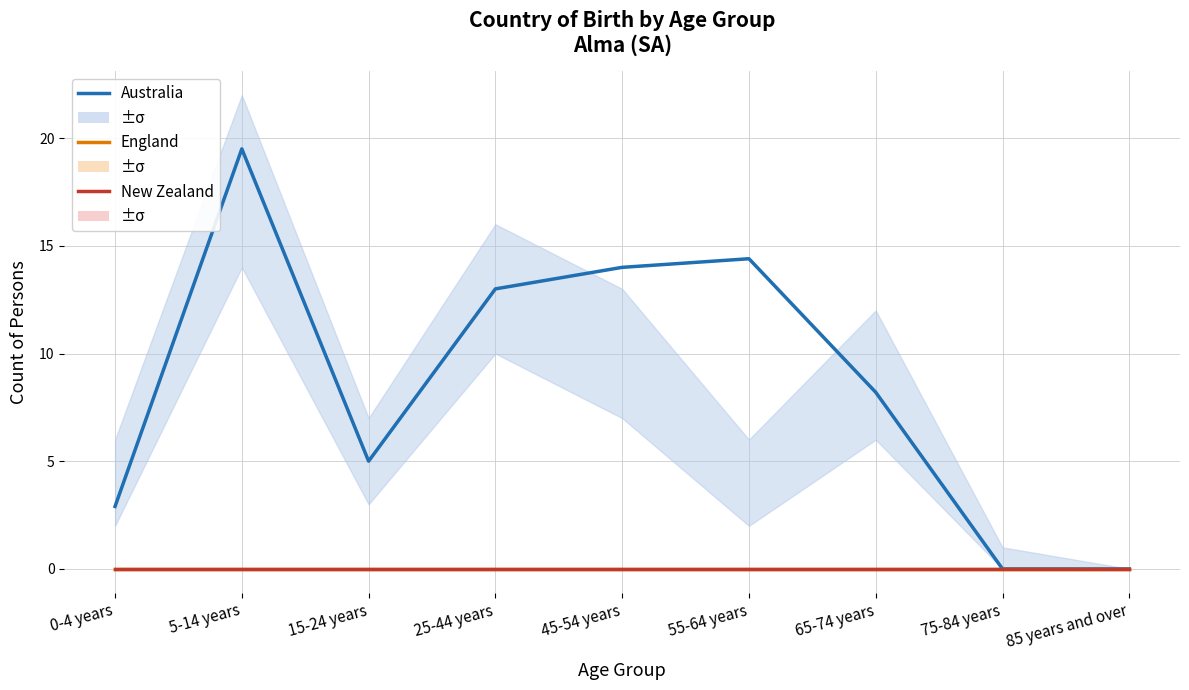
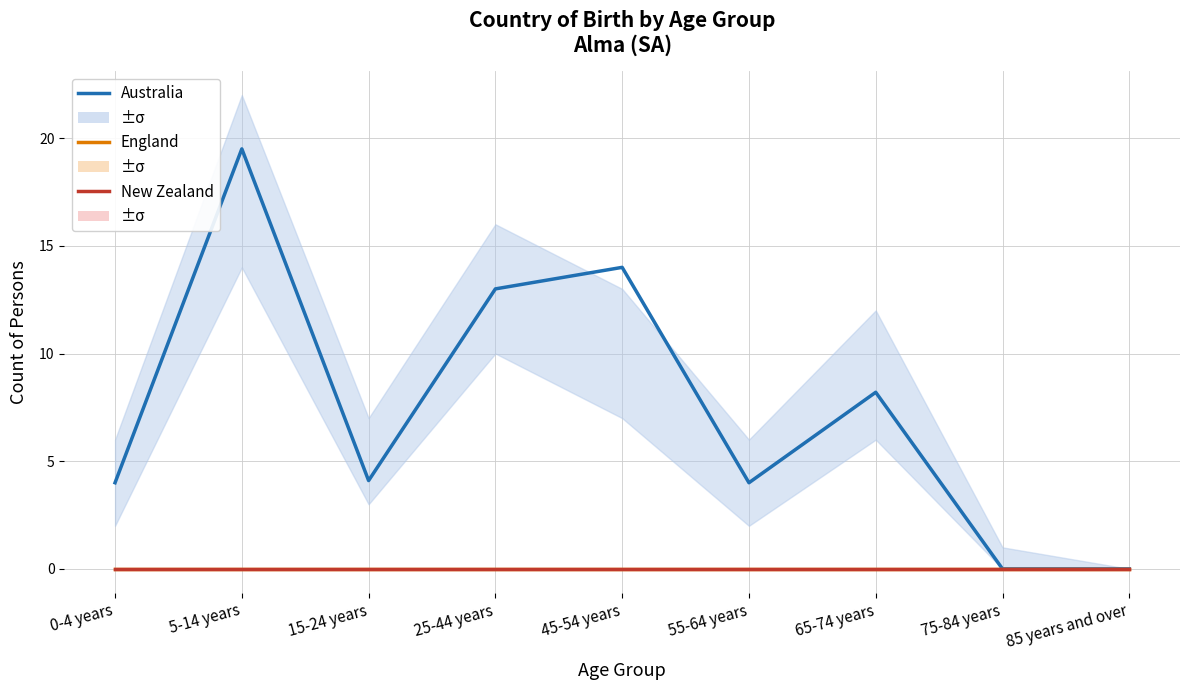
  {
    "Australia": {
-     "0-4 years": 2.9,
+     "0-4 years": 4.0,
      "5-14 years": 19.5,
-     "15-24 years": 5.0,
+     "15-24 years": 4.1,
      "25-44 years": 13.0,
      "45-54 years": 14.0,
-     "55-64 years": 14.4,
+     "55-64 years": 4.0,
      "65-74 years": 8.2
    }
  }
